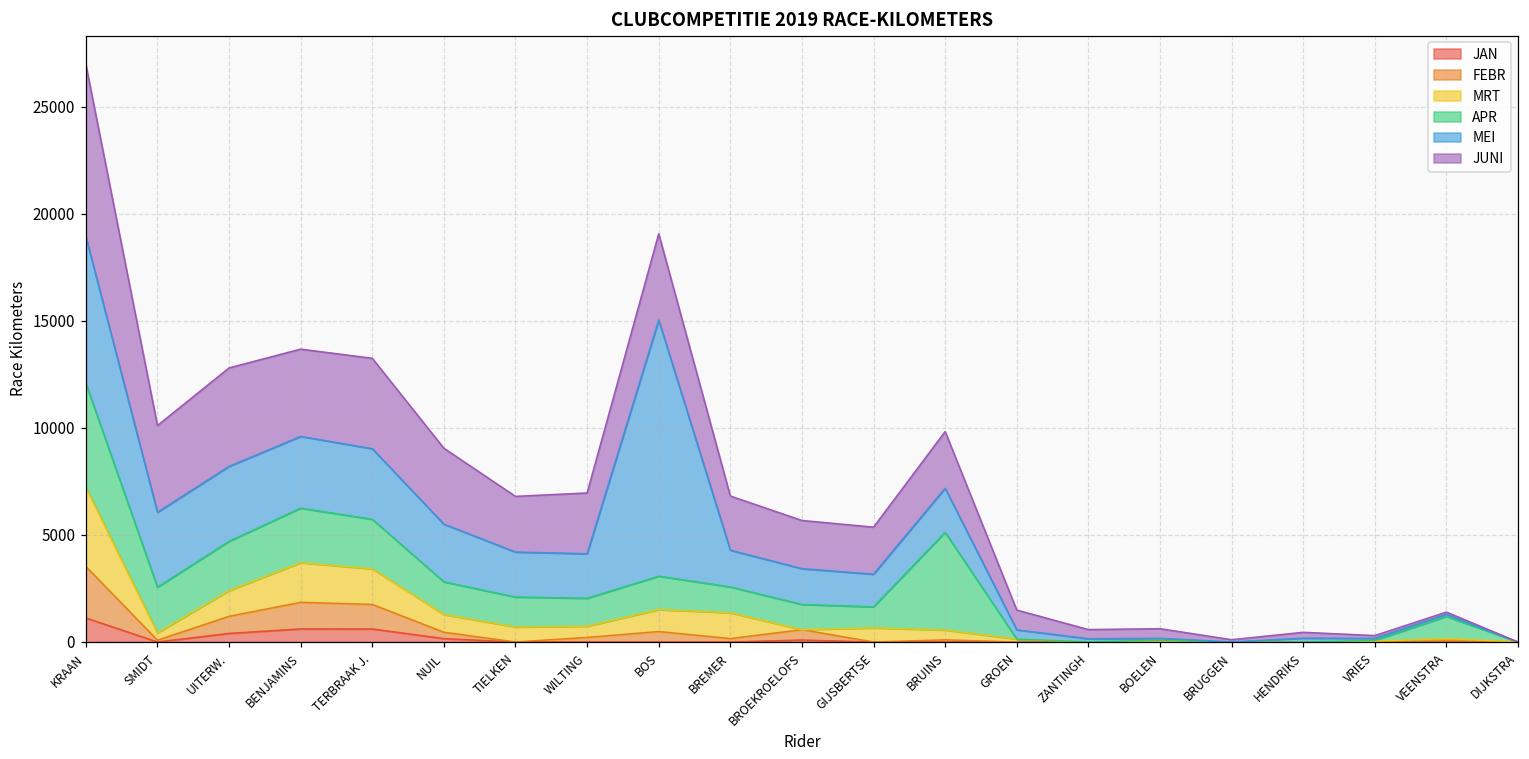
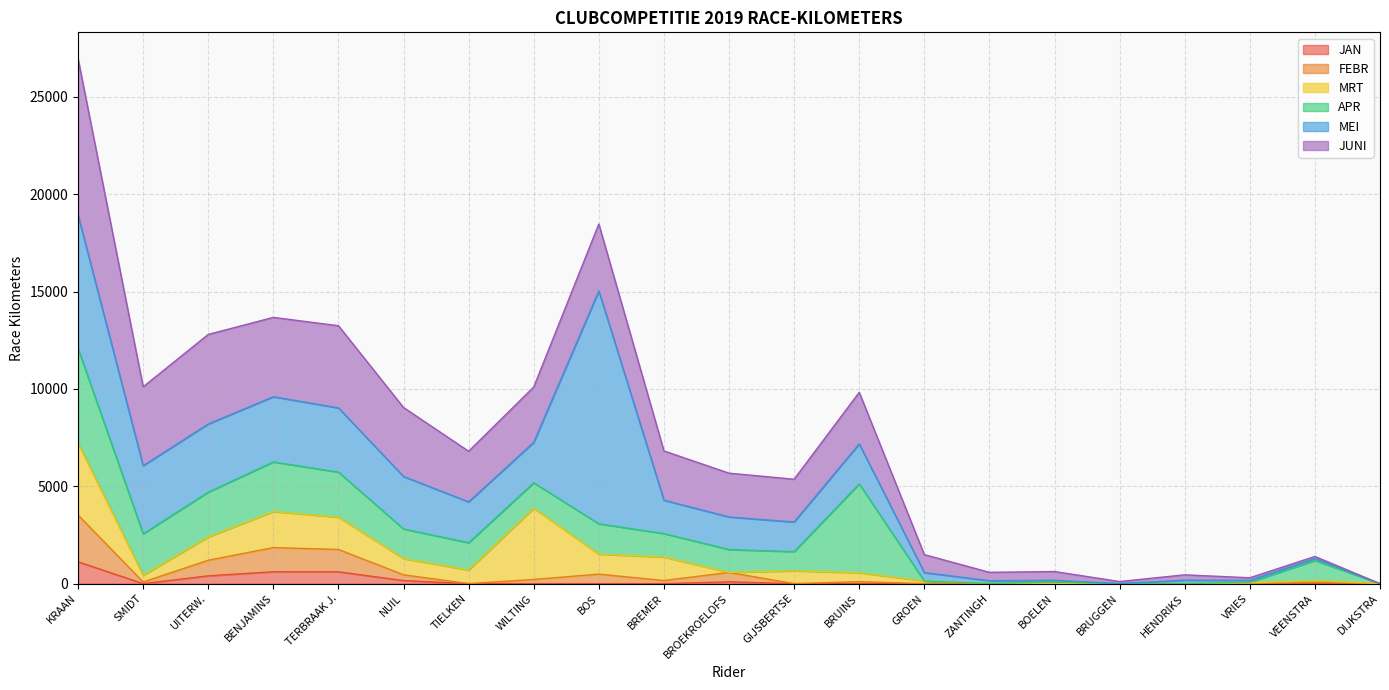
  {
    "MRT": {
      "KRAAN": 3700,
      "SMIDT": 300,
      "UITERW.": 1200,
      "BENJAMINS": 1900,
      "TERBRAAK J.": 1700,
      "NUIL": 800,
      "TIELKEN": 700,
-     "WILTING": 500,
+     "WILTING": 3700,
      "BOS": 1000,
      "BREMER": 1200,
      "GIJSBERTSE": 700,
      "BRUINS": 500
    },
    "APR": {
      "KRAAN": 4900,
      "SMIDT": 2100,
      "UITERW.": 2300,
      "BENJAMINS": 2500,
      "TERBRAAK J.": 2300,
      "NUIL": 1500,
      "TIELKEN": 1400,
      "WILTING": 1300,
      "BOS": 1600,
      "BREMER": 1200,
      "BROEKROELOFS": 1200,
      "GIJSBERTSE": 1000,
      "BRUINS": 4600
    },
    "MEI": {
      "KRAAN": 6800,
      "SMIDT": 3500,
      "UITERW.": 3500,
      "BENJAMINS": 3300,
      "TERBRAAK J.": 3300,
      "NUIL": 2700,
      "TIELKEN": 2100,
      "WILTING": 2100,
      "BOS": 12000,
      "BREMER": 1700,
      "BROEKROELOFS": 1700,
      "GIJSBERTSE": 1500,
      "BRUINS": 2100,
      "GROEN": 400,
      "ZANTINGH": 100,
      "HENDRIKS": 200
    },
    "JUNI": {
      "KRAAN": 8000,
      "SMIDT": 4100,
      "UITERW.": 4600,
      "BENJAMINS": 4100,
      "TERBRAAK J.": 4200,
      "NUIL": 3500,
      "TIELKEN": 2600,
      "WILTING": 2800,
-     "BOS": 4000,
+     "BOS": 3400,
      "BREMER": 2500,
      "BROEKROELOFS": 2300,
      "GIJSBERTSE": 2200,
      "BRUINS": 2700,
      "GROEN": 900,
      "ZANTINGH": 400,
      "BOELEN": 500,
      "HENDRIKS": 300
    }
  }
